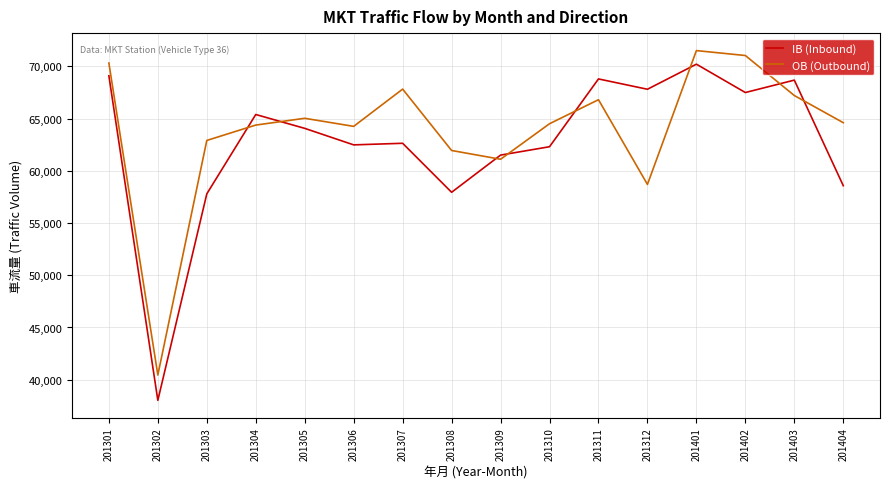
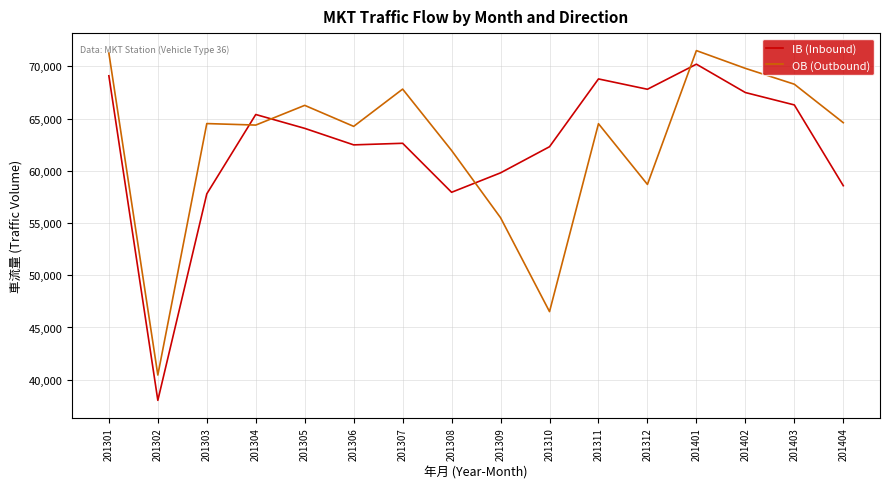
  {
    "IB (Inbound)": {
      "201301": "69,100",
      "201302": "38,000",
      "201303": "57,800",
      "201304": "65,400",
      "201305": "64,100",
      "201306": "62,500",
      "201307": "62,600",
      "201308": "57,900",
-     "201309": "61,500",
+     "201309": "59,800",
      "201310": "62,300",
      "201311": "68,800",
      "201312": "67,800",
      "201401": "70,200",
      "201402": "67,500",
-     "201403": "68,700",
+     "201403": "66,300",
      "201404": "58,600"
    },
    "OB (Outbound)": {
-     "201301": "70,300",
+     "201301": "71,300",
      "201302": "40,400",
-     "201303": "62,900",
+     "201303": "64,500",
      "201304": "64,400",
-     "201305": "65,000",
+     "201305": "66,300",
      "201306": "64,200",
      "201307": "67,800",
      "201308": "61,900",
-     "201309": "61,100",
-     "201310": "64,500",
-     "201311": "66,800",
+     "201309": "55,500",
+     "201310": "46,500",
+     "201311": "64,500",
      "201312": "58,700",
      "201401": "71,500",
-     "201402": "71,000",
-     "201403": "67,200",
+     "201402": "69,800",
+     "201403": "68,300",
      "201404": "64,600"
    }
  }
